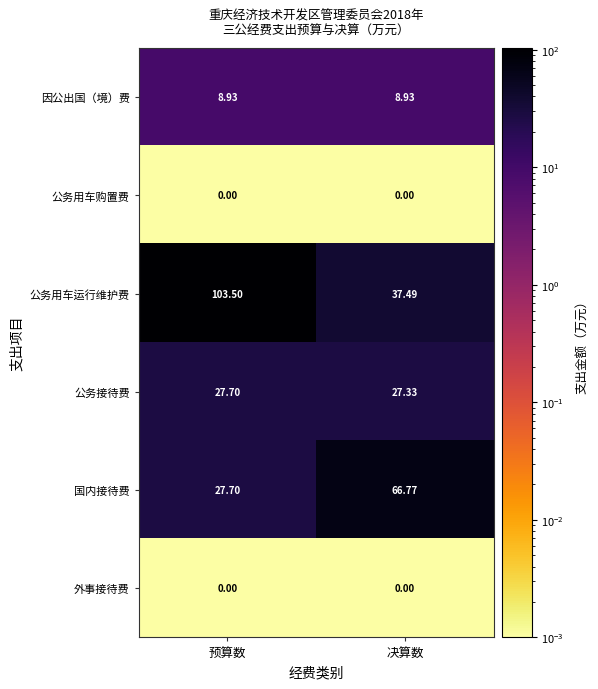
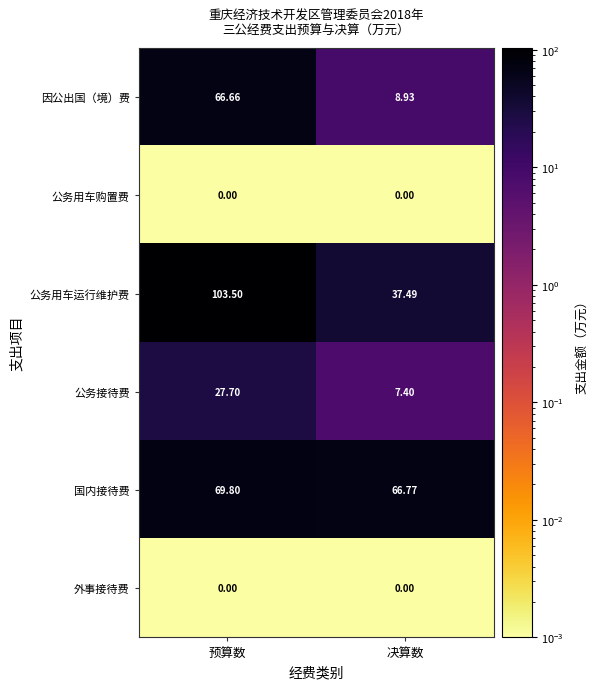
  {
    "因公出国（境）费": {
-     "预算数": 8.93,
+     "预算数": 66.66,
      "决算数": 8.93
    },
    "公务用车购置费": {
      "预算数": 0.00,
      "决算数": 0.00
    },
    "公务用车运行维护费": {
      "预算数": 103.50,
      "决算数": 37.49
    },
    "公务接待费": {
      "预算数": 27.70,
-     "决算数": 27.33
+     "决算数": 7.40
    },
    "国内接待费": {
-     "预算数": 27.70,
+     "预算数": 69.80,
      "决算数": 66.77
    },
    "外事接待费": {
      "预算数": 0.00,
      "决算数": 0.00
    }
  }
